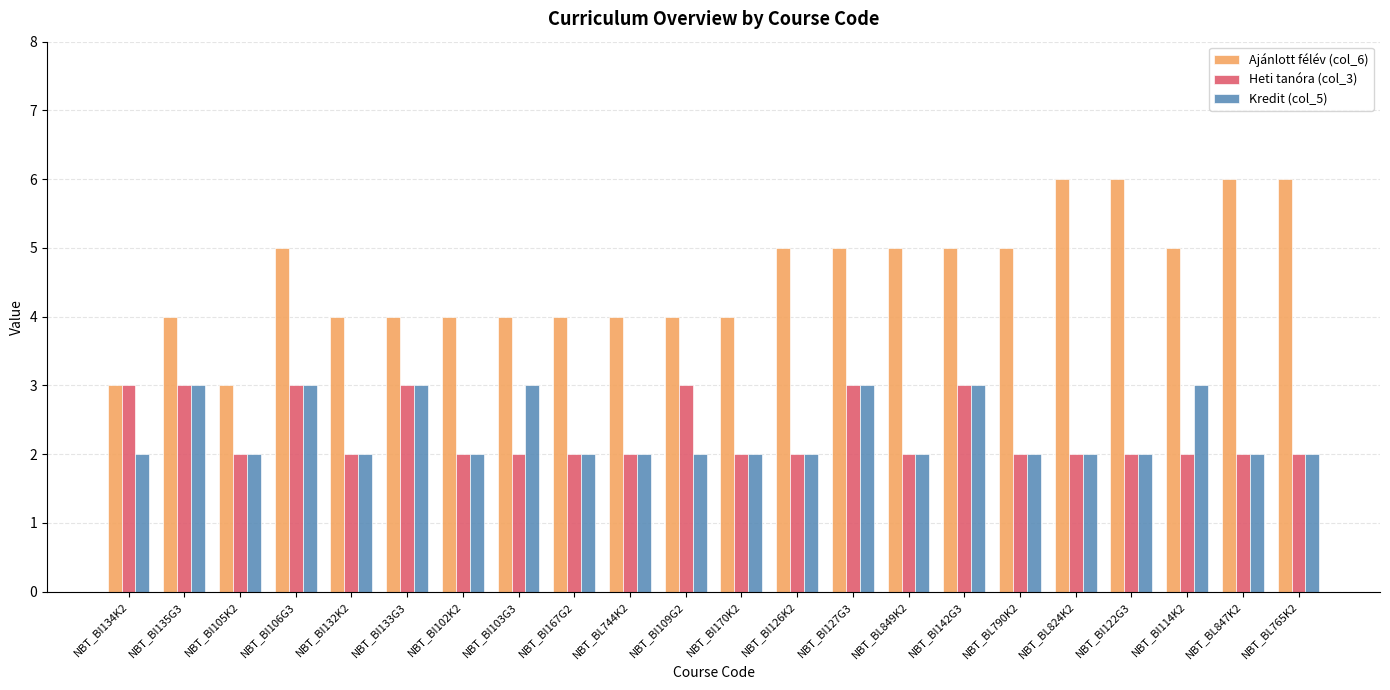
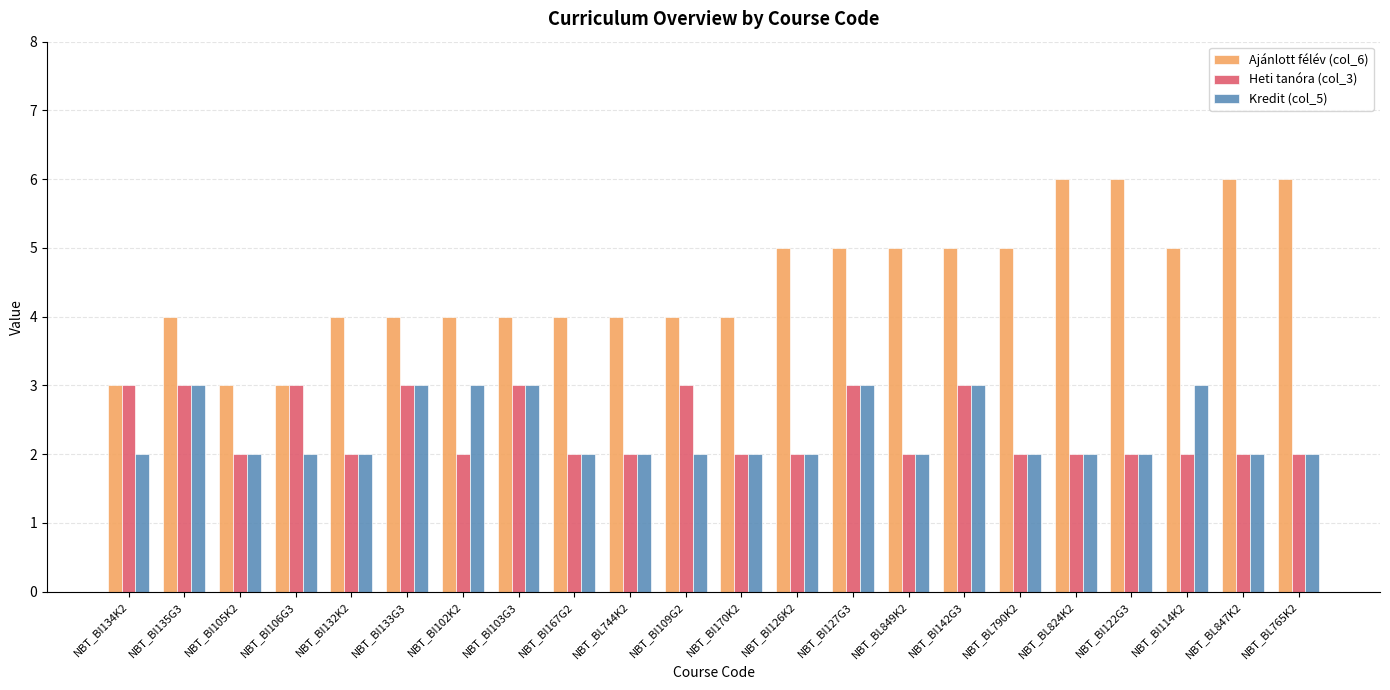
  {
    "Ajánlott félév (col_6)": {
      "NBT_BI134K2": 3,
      "NBT_BI135G3": 4,
      "NBT_BI105K2": 3,
-     "NBT_BI106G3": 5,
+     "NBT_BI106G3": 3,
      "NBT_BI132K2": 4,
      "NBT_BI133G3": 4,
      "NBT_BI102K2": 4,
      "NBT_BI103G3": 4,
      "NBT_BI167G2": 4,
      "NBT_BL744K2": 4,
      "NBT_BI109G2": 4,
      "NBT_BI170K2": 4,
      "NBT_BI126K2": 5,
      "NBT_BI127G3": 5,
      "NBT_BL849K2": 5,
      "NBT_BI142G3": 5,
      "NBT_BL790K2": 5,
      "NBT_BL824K2": 6,
      "NBT_BI122G3": 6,
      "NBT_BI114K2": 5,
      "NBT_BL847K2": 6,
      "NBT_BL765K2": 6
    },
    "Heti tanóra (col_3)": {
      "NBT_BI134K2": 3,
      "NBT_BI135G3": 3,
      "NBT_BI105K2": 2,
      "NBT_BI106G3": 3,
      "NBT_BI132K2": 2,
      "NBT_BI133G3": 3,
      "NBT_BI102K2": 2,
-     "NBT_BI103G3": 2,
+     "NBT_BI103G3": 3,
      "NBT_BI167G2": 2,
      "NBT_BL744K2": 2,
      "NBT_BI109G2": 3,
      "NBT_BI170K2": 2,
      "NBT_BI126K2": 2,
      "NBT_BI127G3": 3,
      "NBT_BL849K2": 2,
      "NBT_BI142G3": 3,
      "NBT_BL790K2": 2,
      "NBT_BL824K2": 2,
      "NBT_BI122G3": 2,
      "NBT_BI114K2": 2,
      "NBT_BL847K2": 2,
      "NBT_BL765K2": 2
    },
    "Kredit (col_5)": {
      "NBT_BI134K2": 2,
      "NBT_BI135G3": 3,
      "NBT_BI105K2": 2,
-     "NBT_BI106G3": 3,
+     "NBT_BI106G3": 2,
      "NBT_BI132K2": 2,
      "NBT_BI133G3": 3,
-     "NBT_BI102K2": 2,
+     "NBT_BI102K2": 3,
      "NBT_BI103G3": 3,
      "NBT_BI167G2": 2,
      "NBT_BL744K2": 2,
      "NBT_BI109G2": 2,
      "NBT_BI170K2": 2,
      "NBT_BI126K2": 2,
      "NBT_BI127G3": 3,
      "NBT_BL849K2": 2,
      "NBT_BI142G3": 3,
      "NBT_BL790K2": 2,
      "NBT_BL824K2": 2,
      "NBT_BI122G3": 2,
      "NBT_BI114K2": 3,
      "NBT_BL847K2": 2,
      "NBT_BL765K2": 2
    }
  }
